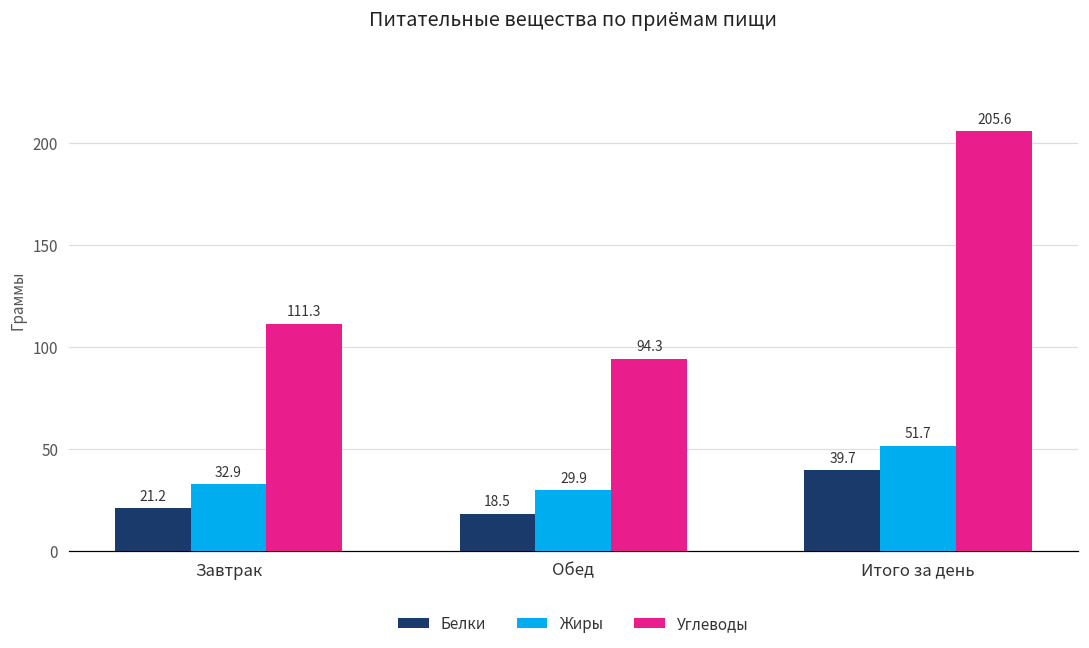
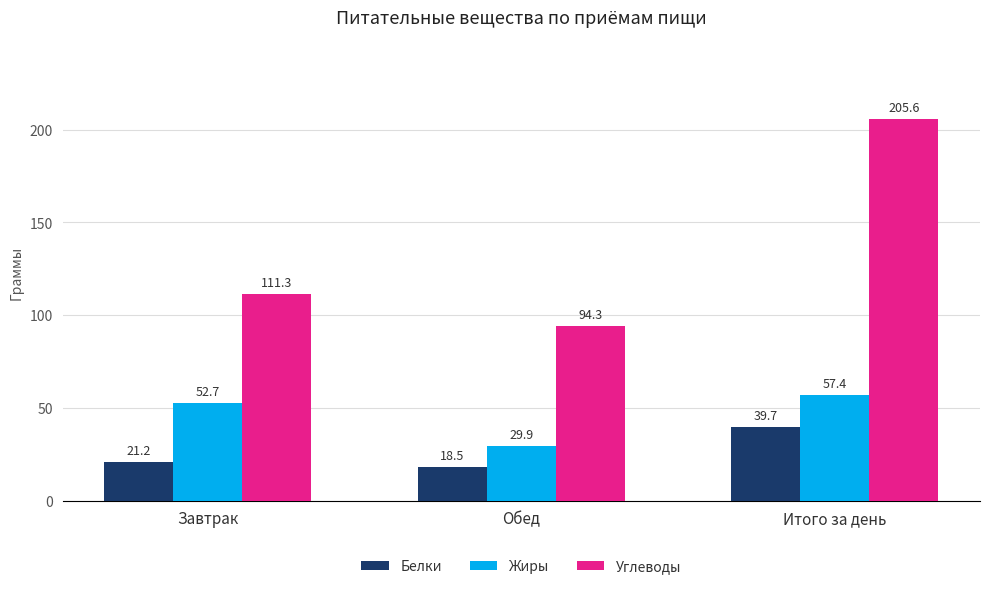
  {
    "Белки": {
      "Завтрак": 21.2,
      "Обед": 18.5,
      "Итого за день": 39.7
    },
    "Жиры": {
-     "Завтрак": 32.9,
+     "Завтрак": 52.7,
      "Обед": 29.9,
-     "Итого за день": 51.7
+     "Итого за день": 57.4
    },
    "Углеводы": {
      "Завтрак": 111.3,
      "Обед": 94.3,
      "Итого за день": 205.6
    }
  }
